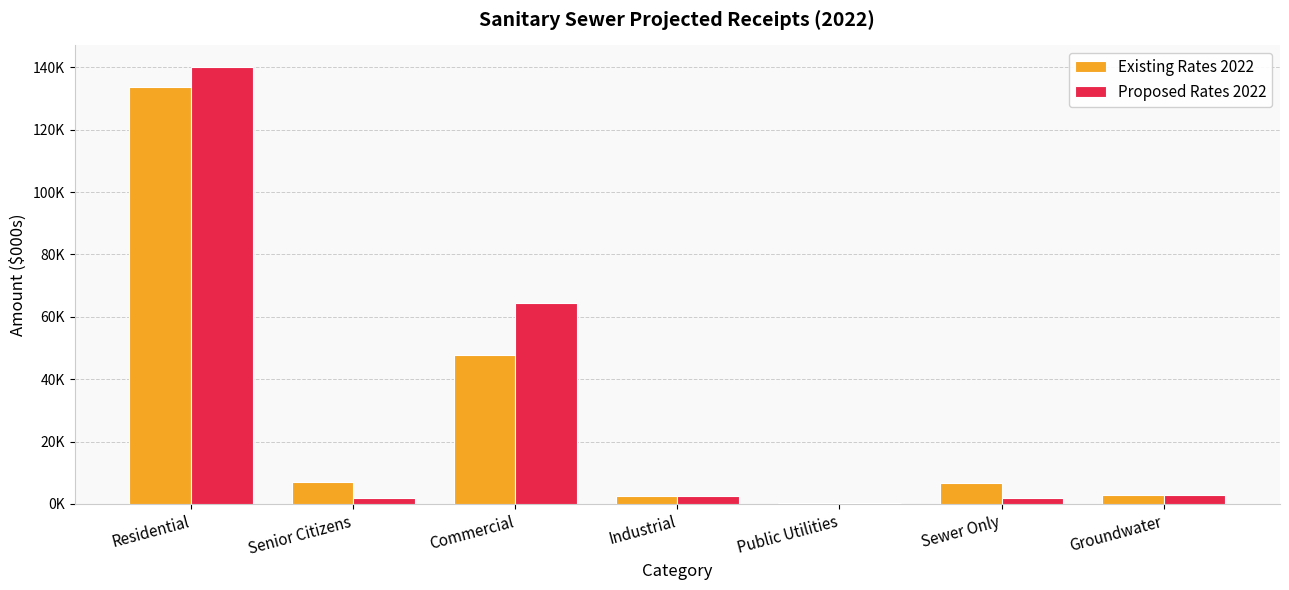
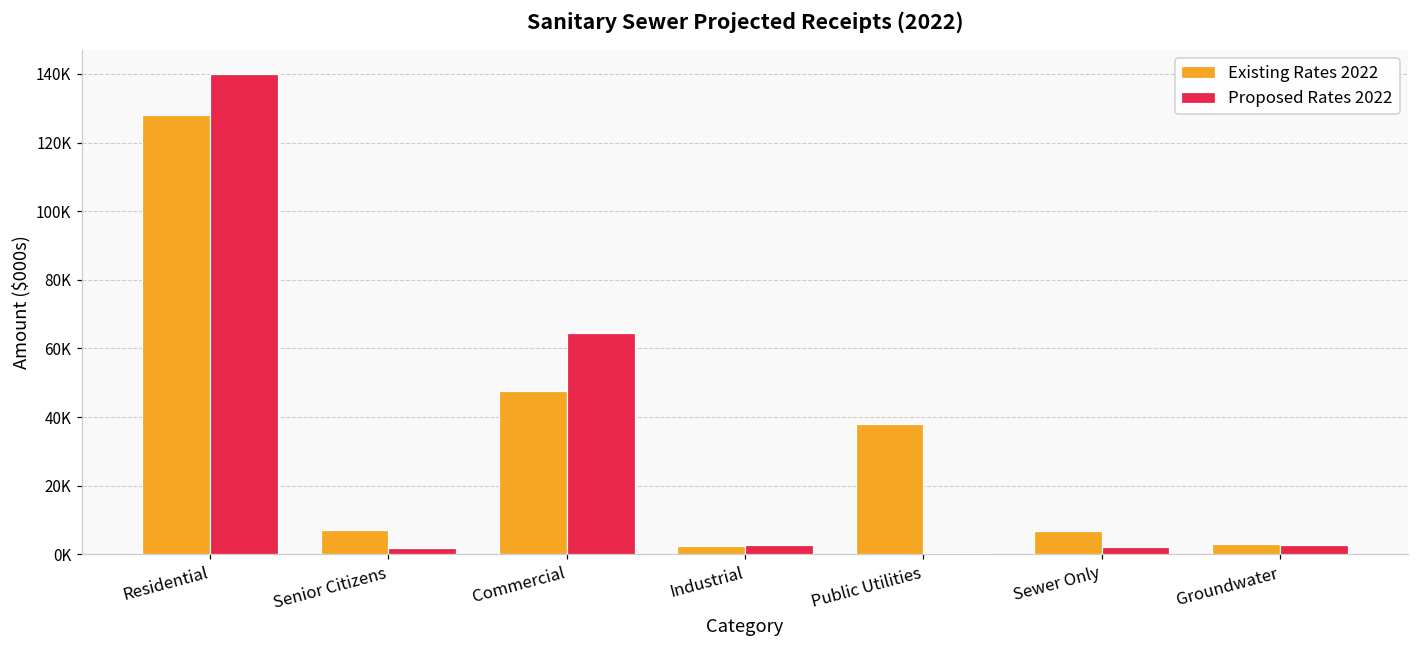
  {
    "Existing Rates 2022": {
-     "Residential": 134000,
+     "Residential": 128000,
      "Senior Citizens": 7000,
      "Commercial": 48000,
      "Industrial": 2000,
-     "Public Utilities": 0,
+     "Public Utilities": 38000,
      "Sewer Only": 7000,
      "Groundwater": 3000
    },
    "Proposed Rates 2022": {
      "Residential": 140000,
      "Senior Citizens": 2000,
      "Commercial": 64000,
      "Industrial": 3000,
      "Sewer Only": 2000,
      "Groundwater": 3000
    }
  }
